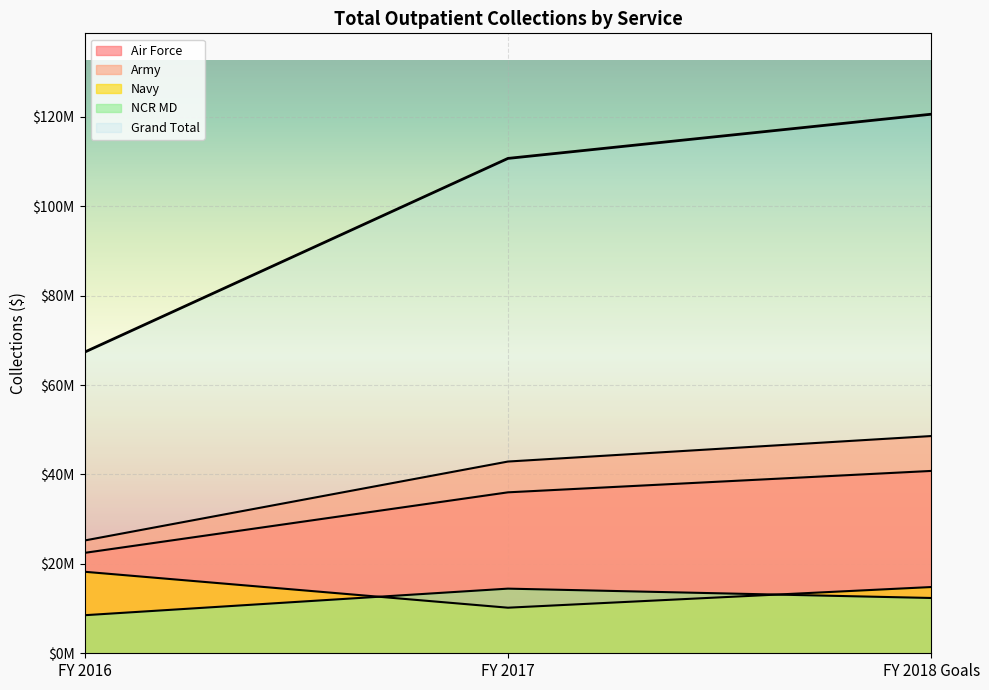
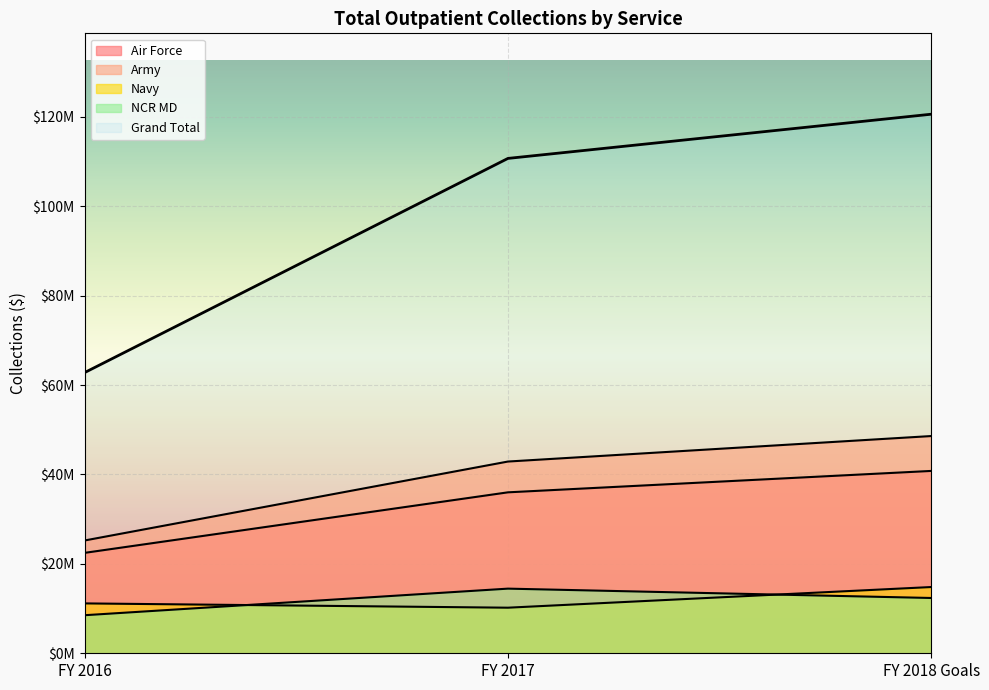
  {
    "Navy": {
-     "FY 2016": "$18000000",
+     "FY 2016": "$11000000",
      "FY 2017": "$10000000",
      "FY 2018 Goals": "$15000000"
    },
    "NCR MD": {
      "FY 2016": "$9000000",
      "FY 2017": "$14000000",
      "FY 2018 Goals": "$12000000"
    },
    "Grand Total": {
-     "FY 2016": "$67000000",
+     "FY 2016": "$63000000",
      "FY 2017": "$111000000",
      "FY 2018 Goals": "$121000000"
    }
  }
